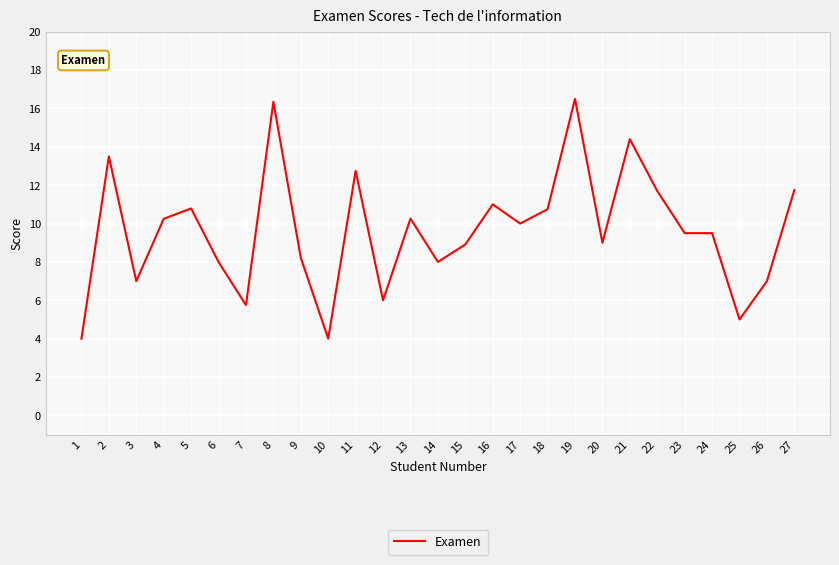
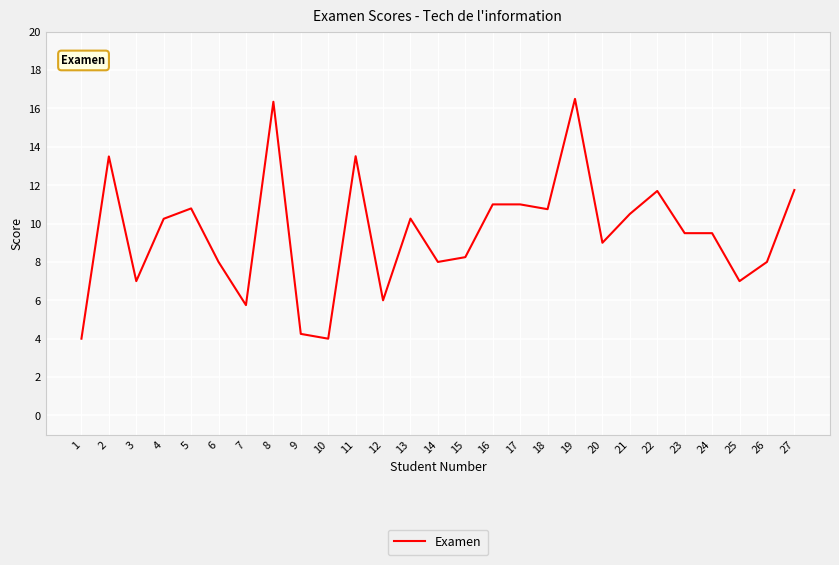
  {
    "1": 4.0,
    "2": 13.5,
    "3": 7.0,
    "4": 10.3,
    "5": 10.8,
    "6": 8.0,
    "7": 5.8,
    "8": 16.4,
-   "9": 8.2,
+   "9": 4.3,
    "10": 4.0,
-   "11": 12.8,
+   "11": 13.5,
    "12": 6.0,
    "13": 10.3,
    "14": 8.0,
-   "15": 8.9,
+   "15": 8.3,
    "16": 11.0,
-   "17": 10,
+   "17": 11,
    "18": 10.8,
    "19": 16.5,
    "20": 9.0,
-   "21": 14.4,
+   "21": 10.5,
    "22": 11.7,
    "23": 9.5,
    "24": 9.5,
-   "25": 5,
-   "26": 7,
+   "25": 7,
+   "26": 8,
    "27": 11.8
  }
